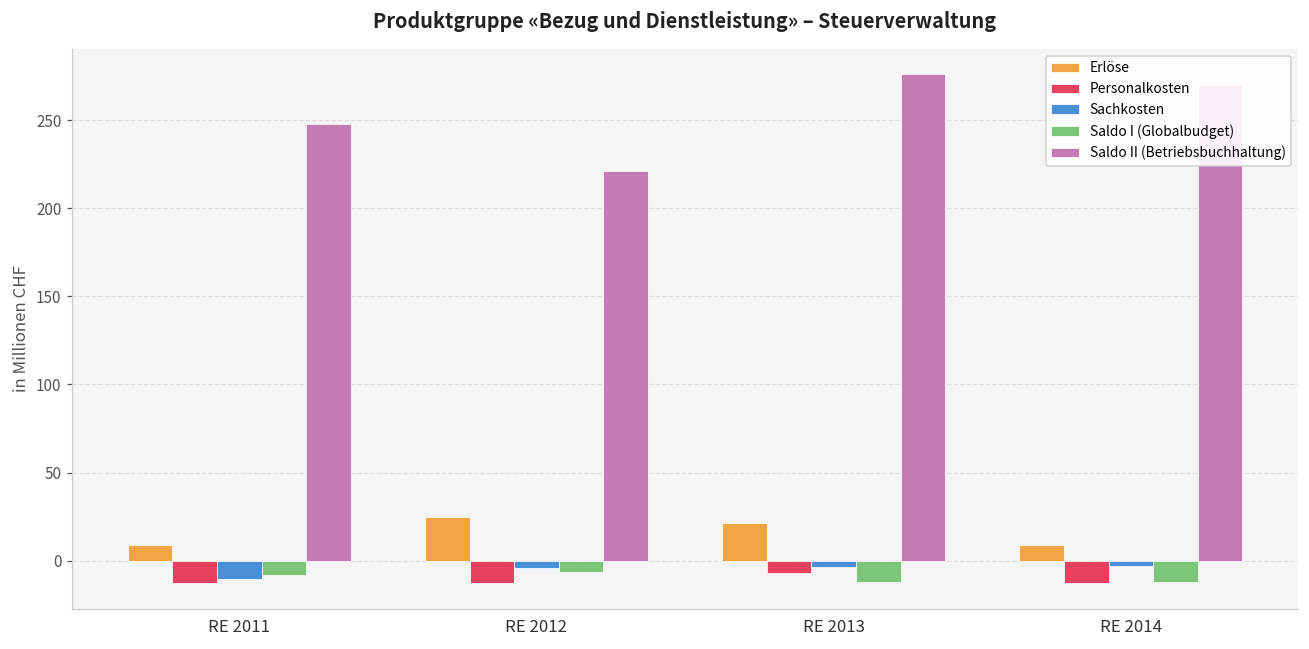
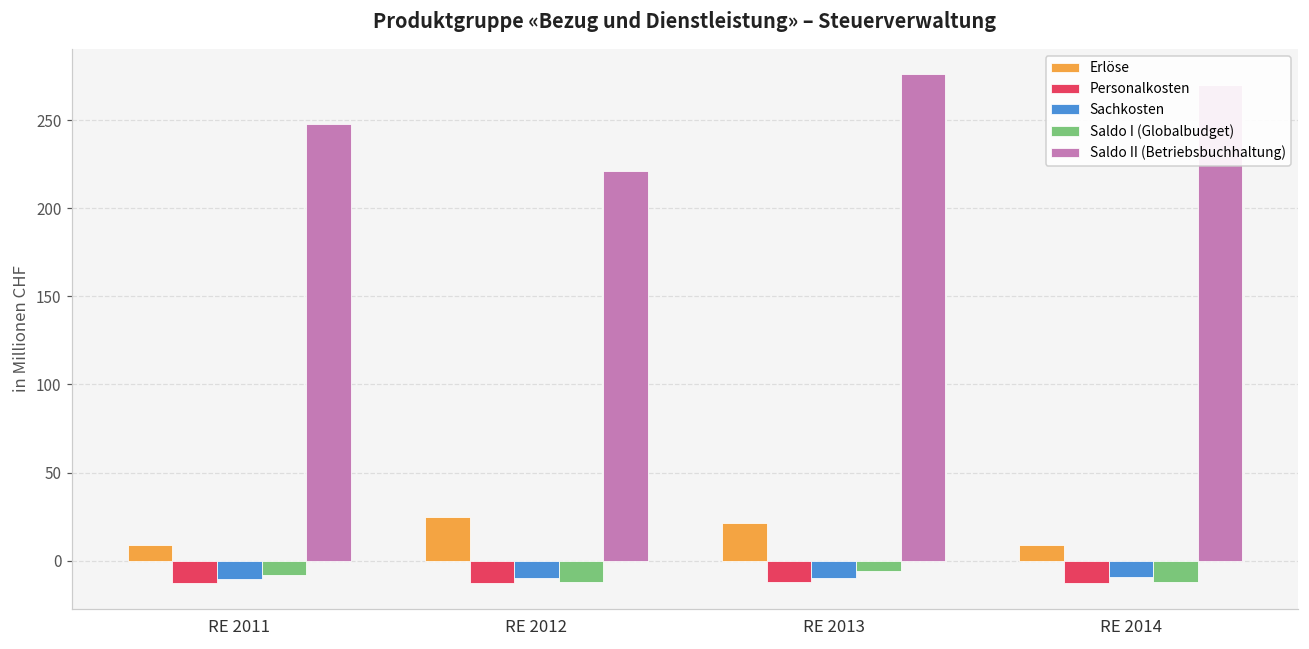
  {
    "Erlöse": {
      "RE 2011": 9,
      "RE 2012": 25,
      "RE 2013": 21,
      "RE 2014": 9
    },
    "Personalkosten": {
      "RE 2011": -13,
      "RE 2012": -13,
-     "RE 2013": -7,
+     "RE 2013": -12,
      "RE 2014": -13
    },
    "Sachkosten": {
      "RE 2011": -11,
-     "RE 2012": -4,
-     "RE 2013": -4,
-     "RE 2014": -3
+     "RE 2012": -10,
+     "RE 2013": -10,
+     "RE 2014": -9
    },
    "Saldo I (Globalbudget)": {
      "RE 2011": -8,
-     "RE 2012": -6,
-     "RE 2013": -12,
+     "RE 2012": -12,
+     "RE 2013": -6,
      "RE 2014": -12
    },
    "Saldo II (Betriebsbuchhaltung)": {
      "RE 2011": 248,
      "RE 2012": 221,
      "RE 2013": 276
    }
  }
